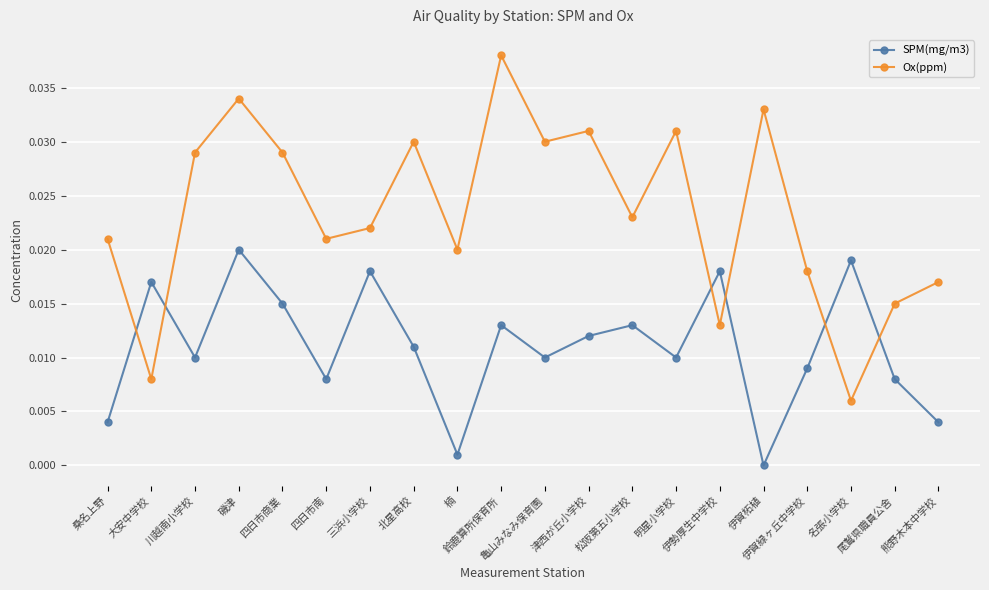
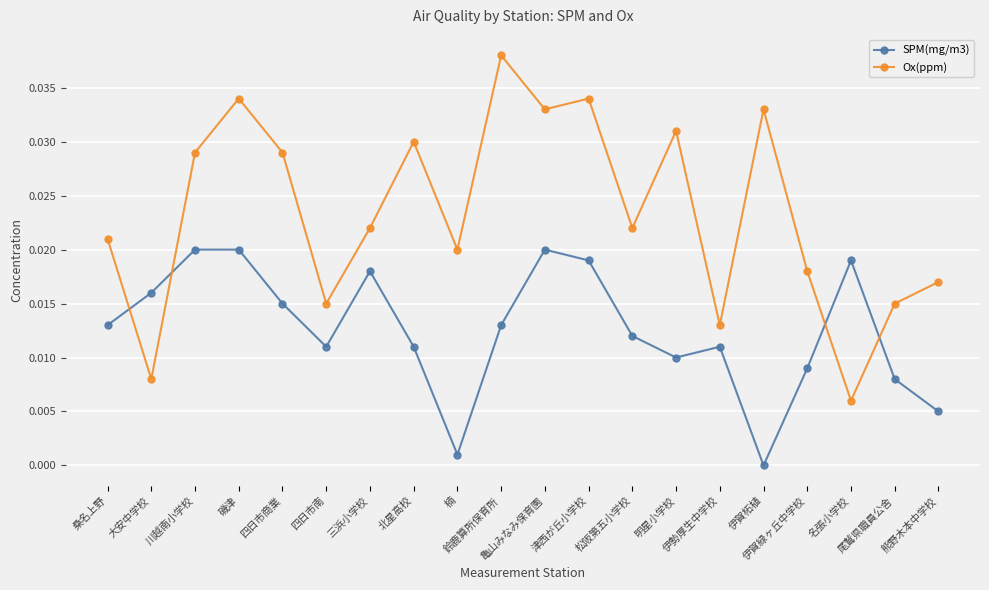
  {
    "SPM(mg/m3)": {
-     "桑名上野": 0.004,
-     "大安中学校": 0.017,
-     "川越南小学校": 0.01,
+     "桑名上野": 0.013,
+     "大安中学校": 0.016,
+     "川越南小学校": 0.02,
      "磯津": 0.020,
      "四日市商業": 0.015,
-     "四日市南": 0.008,
+     "四日市南": 0.011,
      "三浜小学校": 0.018,
      "北星高校": 0.011,
      "楠": 0.001,
      "鈴鹿算所保育所": 0.013,
-     "亀山みなみ保育園": 0.01,
-     "津西が丘小学校": 0.012,
-     "松阪第五小学校": 0.013,
+     "亀山みなみ保育園": 0.02,
+     "津西が丘小学校": 0.019,
+     "松阪第五小学校": 0.012,
      "明星小学校": 0.010,
-     "伊勢厚生中学校": 0.018,
+     "伊勢厚生中学校": 0.011,
      "伊賀柘植": 0.000,
      "伊賀緑ヶ丘中学校": 0.009,
      "名張小学校": 0.019,
      "尾鷲県職員公舎": 0.008,
-     "熊野木本中学校": 0.004
+     "熊野木本中学校": 0.005
    },
    "Ox(ppm)": {
      "桑名上野": 0.021,
      "大安中学校": 0.008,
      "川越南小学校": 0.029,
      "磯津": 0.034,
      "四日市商業": 0.029,
-     "四日市南": 0.021,
+     "四日市南": 0.015,
      "三浜小学校": 0.022,
      "北星高校": 0.030,
      "楠": 0.020,
      "鈴鹿算所保育所": 0.038,
-     "亀山みなみ保育園": 0.030,
-     "津西が丘小学校": 0.031,
-     "松阪第五小学校": 0.023,
+     "亀山みなみ保育園": 0.033,
+     "津西が丘小学校": 0.034,
+     "松阪第五小学校": 0.022,
      "明星小学校": 0.031,
      "伊勢厚生中学校": 0.013,
      "伊賀柘植": 0.033,
      "伊賀緑ヶ丘中学校": 0.018,
      "名張小学校": 0.006,
      "尾鷲県職員公舎": 0.015,
      "熊野木本中学校": 0.017
    }
  }
